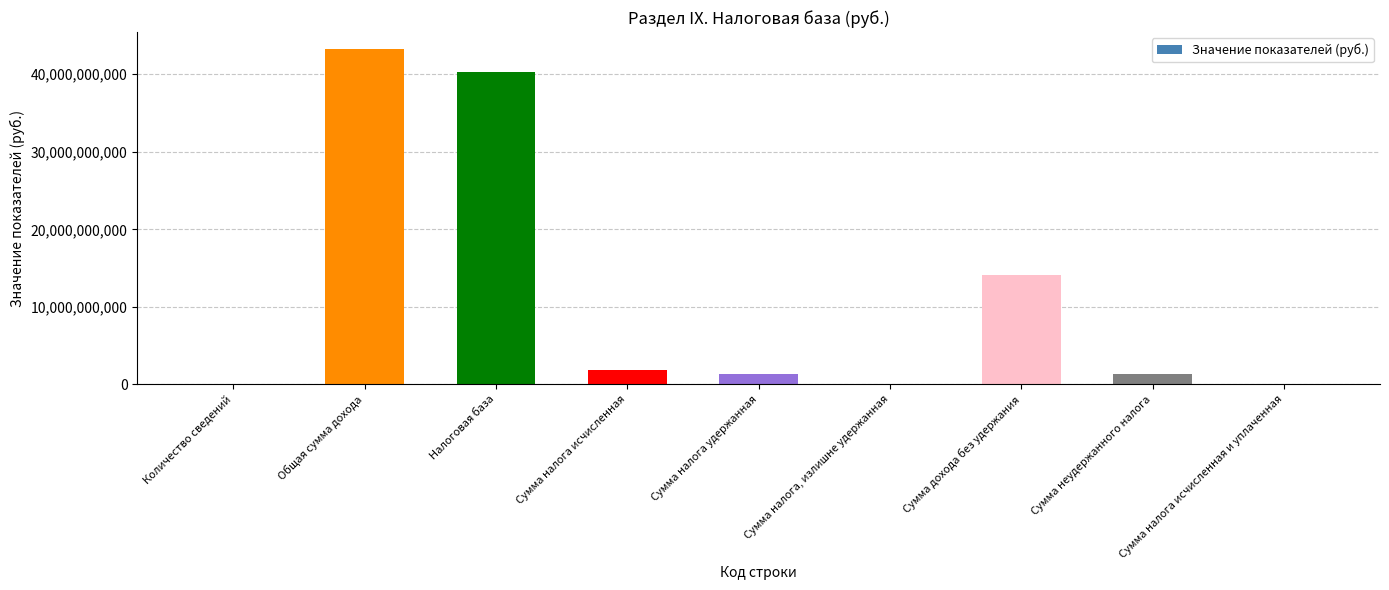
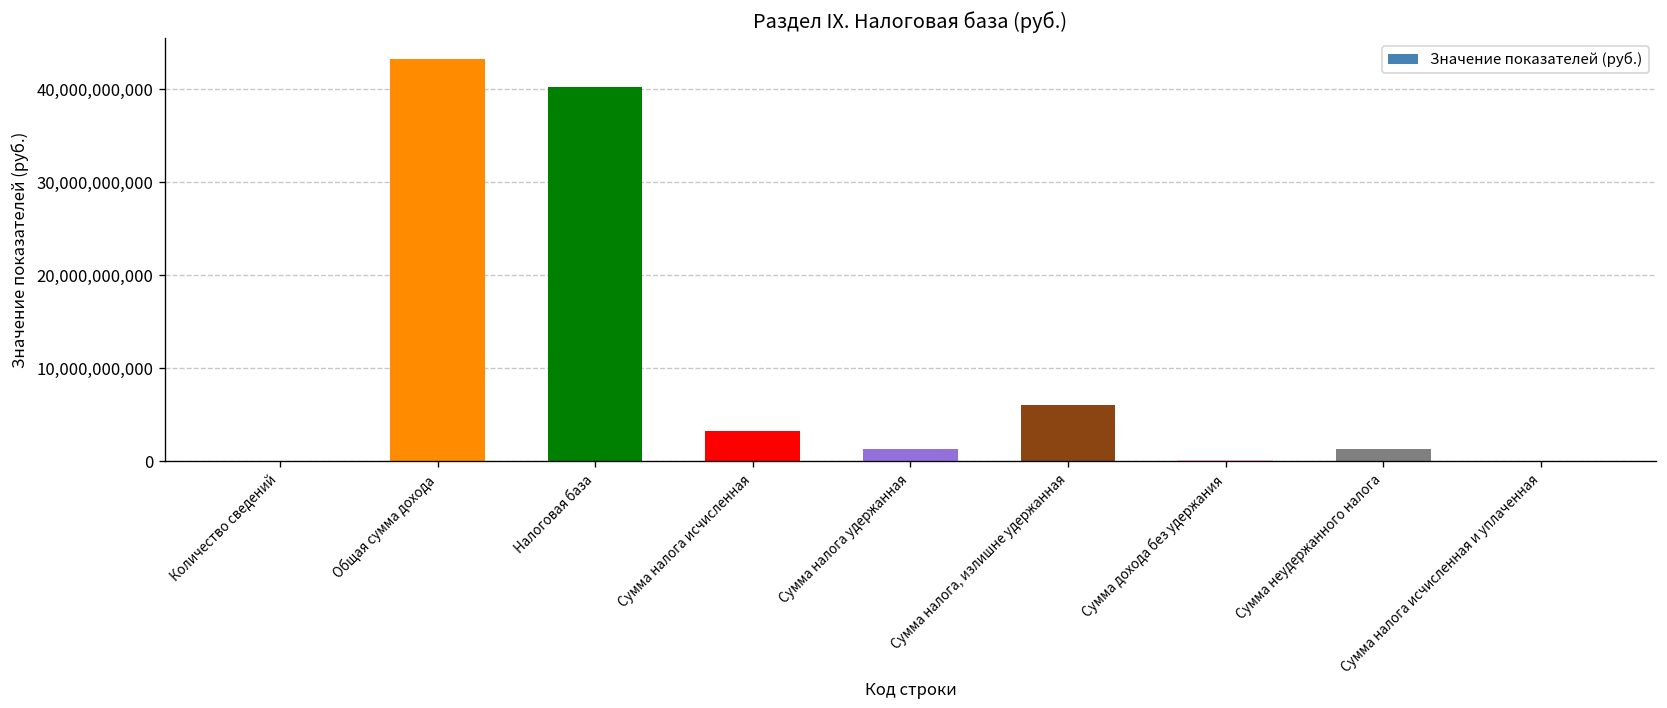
  {
    "Общая сумма дохода": "43,000,000,000",
    "Налоговая база": "40,000,000,000",
-   "Сумма налога исчисленная": "2,000,000,000",
+   "Сумма налога исчисленная": "3,000,000,000",
    "Сумма налога удержанная": "1,000,000,000",
-   "Сумма налога, излишне удержанная": "0",
-   "Сумма дохода без удержания": "14,000,000,000",
+   "Сумма налога, излишне удержанная": "6,000,000,000",
+   "Сумма дохода без удержания": "0",
    "Сумма неудержанного налога": "1,000,000,000"
  }
